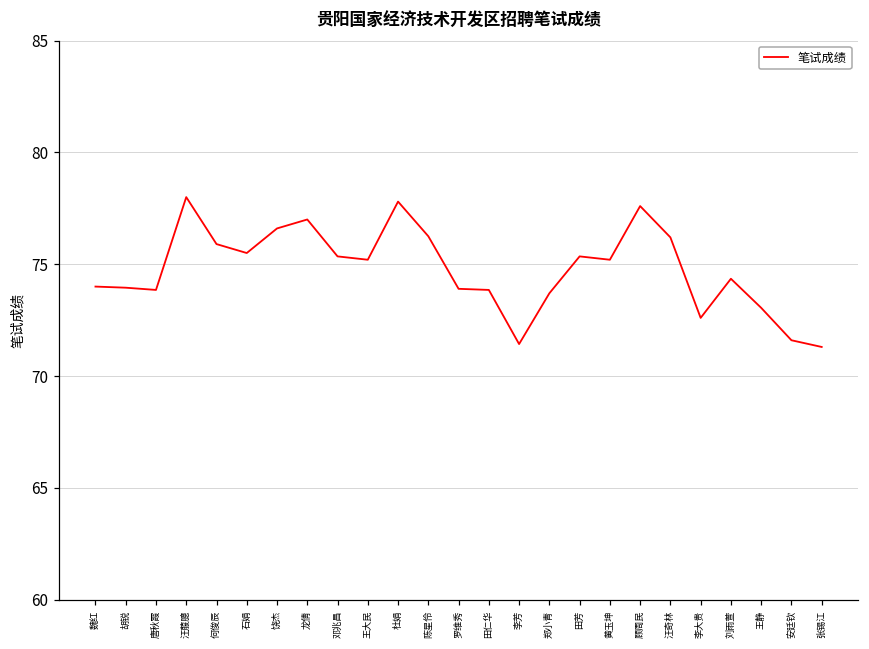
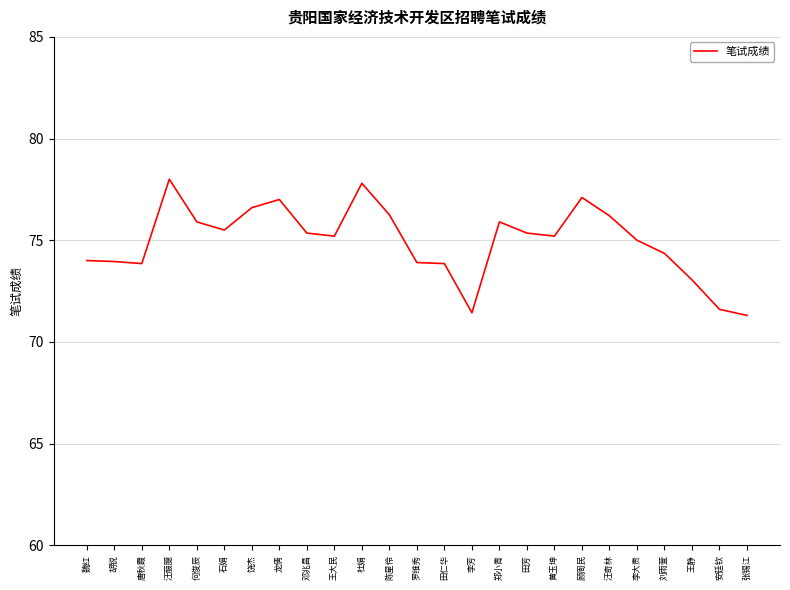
  {
    "魏红": 74.0,
    "胡锐": 74.0,
    "唐秋霞": 73.9,
    "汪菔臆": 78.0,
    "何俊辰": 75.9,
    "石娟": 75.5,
    "饶杰": 76.6,
    "龙倩": 77.0,
    "邓兆昌": 75.4,
    "王大民": 75.2,
    "杜娟": 77.8,
    "陈星伶": 76.3,
    "罗维秀": 73.9,
    "田仁华": 73.9,
    "李芳": 71.4,
-   "郑小青": 73.7,
+   "郑小青": 75.9,
    "田芳": 75.4,
    "黄玉坤": 75.2,
-   "顾周民": 77.6,
+   "顾周民": 77.1,
    "汪奇林": 76.2,
-   "李大贵": 72.6,
+   "李大贵": 75.0,
    "刘雨萱": 74.4,
    "王静": 73.1,
    "安廷钦": 71.6,
    "张锡江": 71.3
  }
